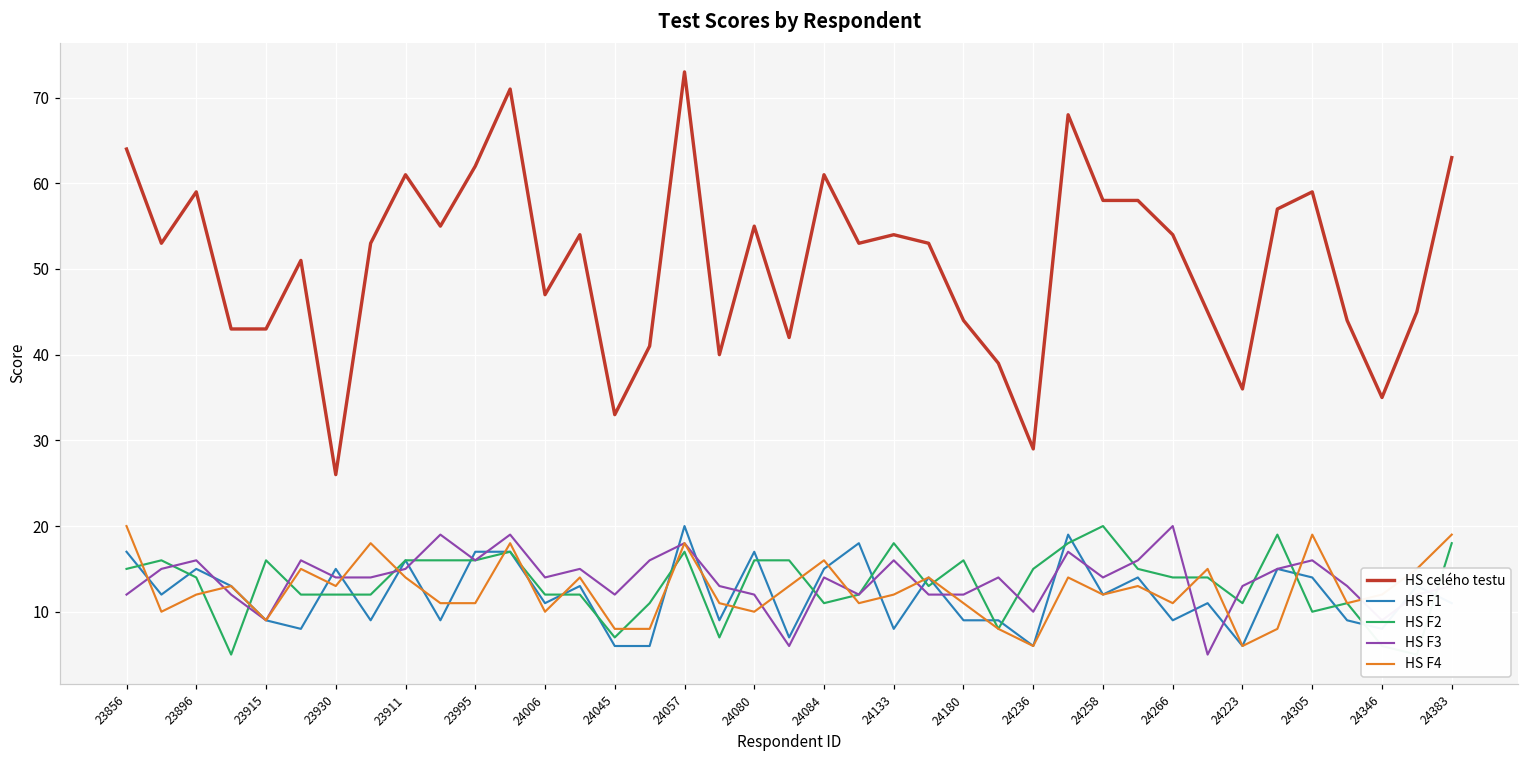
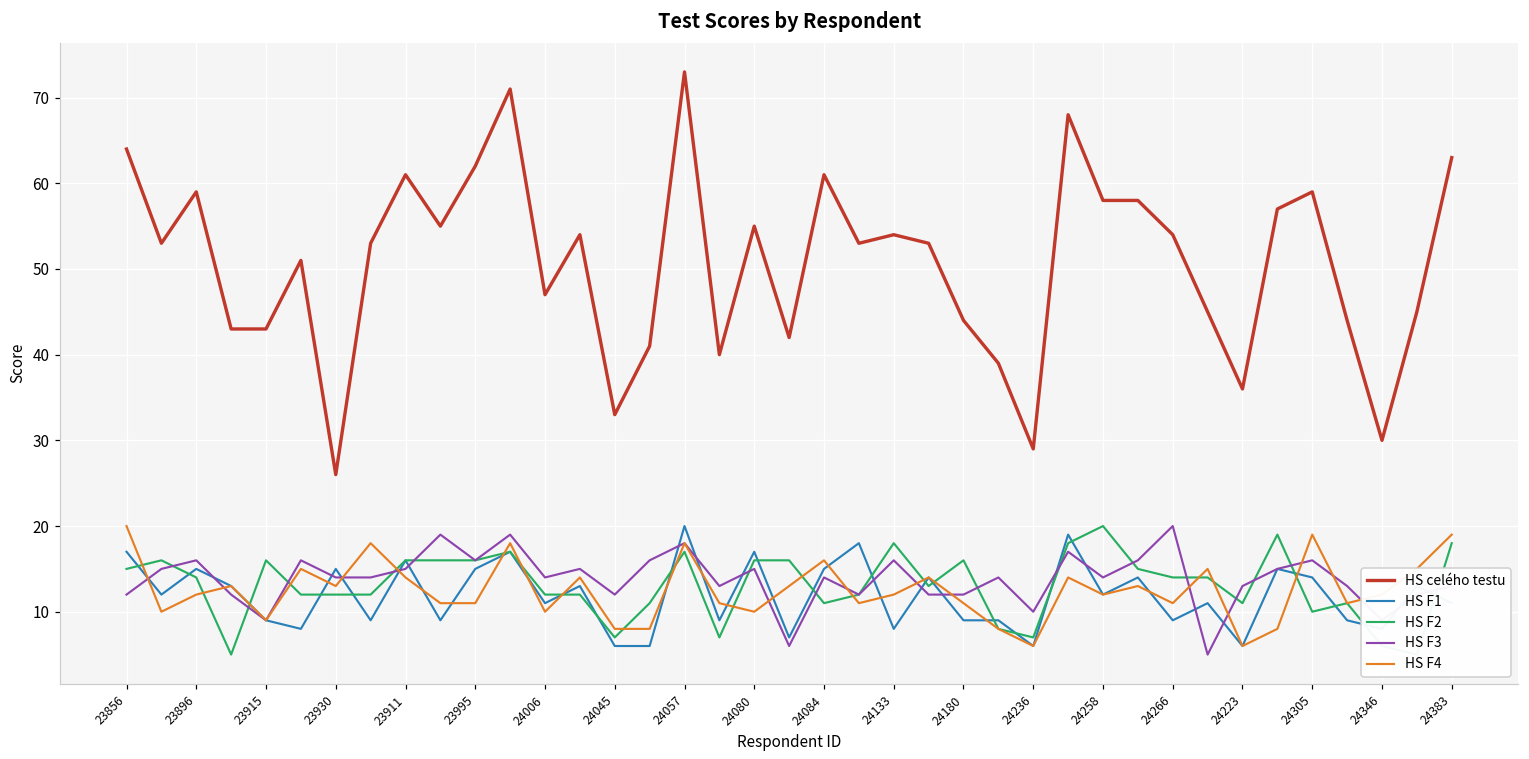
  {
    "HS celého testu": {
      "23856": 64,
      "23896": 59,
      "23915": 43,
      "23930": 26,
      "23911": 61,
      "23995": 62,
      "24006": 47,
      "24045": 33,
      "24057": 73,
      "24080": 55,
      "24084": 61,
      "24133": 54,
      "24180": 44,
      "24236": 29,
      "24258": 58,
      "24266": 54,
      "24223": 36,
      "24305": 59,
-     "24346": 35,
+     "24346": 30,
      "24383": 63
    },
    "HS F1": {
      "23856": 17,
      "23896": 15,
      "23930": 15,
-     "23995": 17,
+     "23995": 15,
      "24006": 11,
      "24045": 6,
      "24057": 20,
      "24080": 17,
      "24084": 15,
      "24133": 8,
      "24180": 9,
      "24266": 9,
      "24305": 14
    },
    "HS F2": {
      "23856": 15,
      "23896": 14,
      "23915": 16,
      "23930": 12,
      "24006": 12,
      "24045": 7,
      "24057": 17,
      "24080": 16,
      "24084": 11,
      "24133": 18,
      "24180": 16,
-     "24236": 15,
+     "24236": 7,
      "24258": 20,
      "24266": 14,
      "24223": 11,
      "24305": 10,
      "24383": 18
    },
    "HS F3": {
      "23856": 12,
      "23896": 16,
      "23930": 14,
      "23911": 15,
      "24006": 14,
      "24045": 12,
-     "24080": 12,
+     "24080": 15,
      "24084": 14,
      "24133": 16,
      "24180": 12,
      "24236": 10,
      "24258": 14,
      "24266": 20,
      "24223": 13,
      "24305": 16
    },
    "HS F4": {
      "23856": 20,
      "23896": 12,
      "23930": 13,
      "23911": 14,
      "23995": 11,
      "24006": 10,
      "24045": 8,
      "24080": 10,
      "24084": 16,
      "24133": 12,
      "24180": 11,
      "24266": 11,
      "24305": 19,
      "24383": 19
    }
  }
